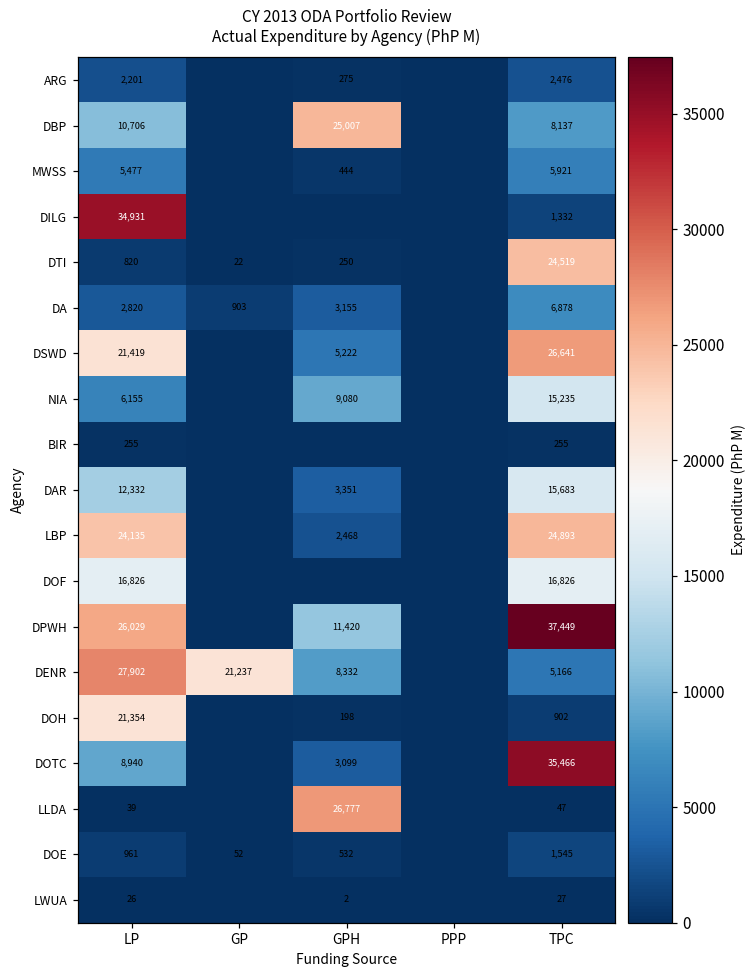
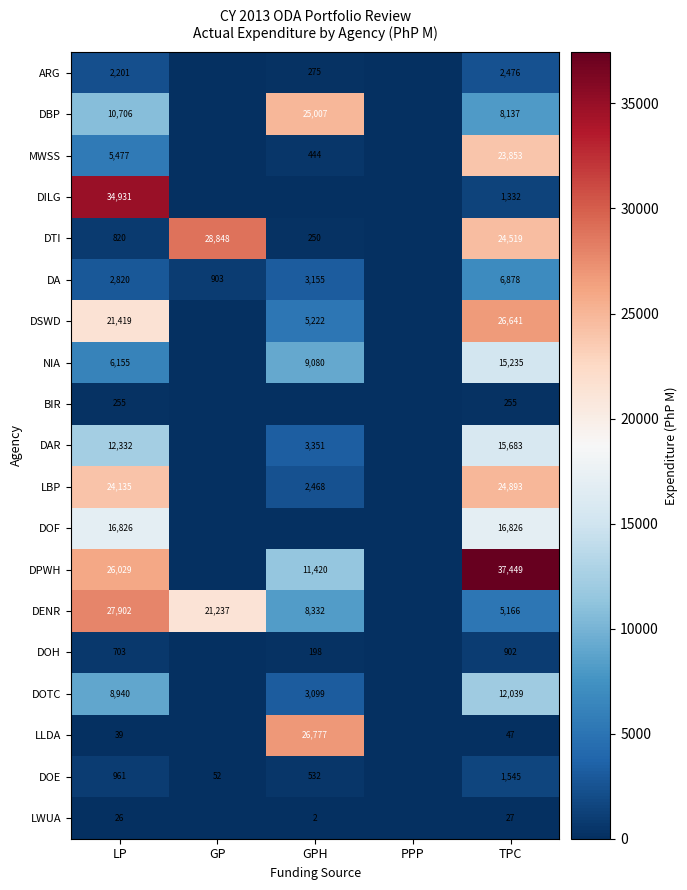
  {
    "ARG": {
      "LP": "2,201",
      "GPH": "275",
      "TPC": "2,476"
    },
    "DBP": {
      "LP": "10,706",
      "GPH": "25,007",
      "TPC": "8,137"
    },
    "MWSS": {
      "LP": "5,477",
      "GPH": "444",
-     "TPC": "5,921"
+     "TPC": "23,853"
    },
    "DILG": {
      "LP": "34,931",
      "TPC": "1,332"
    },
    "DTI": {
      "LP": "820",
-     "GP": "22",
+     "GP": "28,848",
      "GPH": "250",
      "TPC": "24,519"
    },
    "DA": {
      "LP": "2,820",
      "GP": "903",
      "GPH": "3,155",
      "TPC": "6,878"
    },
    "DSWD": {
      "LP": "21,419",
      "GPH": "5,222",
      "TPC": "26,641"
    },
    "NIA": {
      "LP": "6,155",
      "GPH": "9,080",
      "TPC": "15,235"
    },
    "BIR": {
      "LP": "255",
      "TPC": "255"
    },
    "DAR": {
      "LP": "12,332",
      "GPH": "3,351",
      "TPC": "15,683"
    },
    "LBP": {
      "LP": "24,135",
      "GPH": "2,468",
      "TPC": "24,893"
    },
    "DOF": {
      "LP": "16,826",
      "TPC": "16,826"
    },
    "DPWH": {
      "LP": "26,029",
      "GPH": "11,420",
      "TPC": "37,449"
    },
    "DENR": {
      "LP": "27,902",
      "GP": "21,237",
      "GPH": "8,332",
      "TPC": "5,166"
    },
    "DOH": {
-     "LP": "21,354",
+     "LP": "703",
      "GPH": "198",
      "TPC": "902"
    },
    "DOTC": {
      "LP": "8,940",
      "GPH": "3,099",
-     "TPC": "35,466"
+     "TPC": "12,039"
    },
    "LLDA": {
      "LP": "39",
      "GPH": "26,777",
      "TPC": "47"
    },
    "DOE": {
      "LP": "961",
      "GP": "52",
      "GPH": "532",
      "TPC": "1,545"
    },
    "LWUA": {
      "LP": "26",
      "GPH": "2",
      "TPC": "27"
    }
  }
